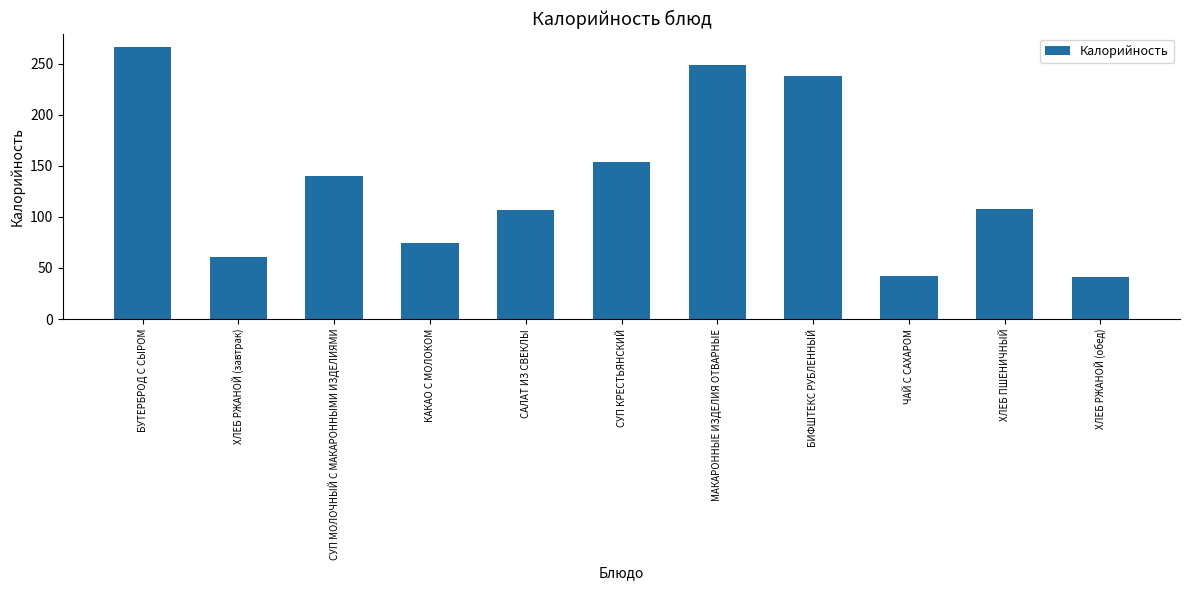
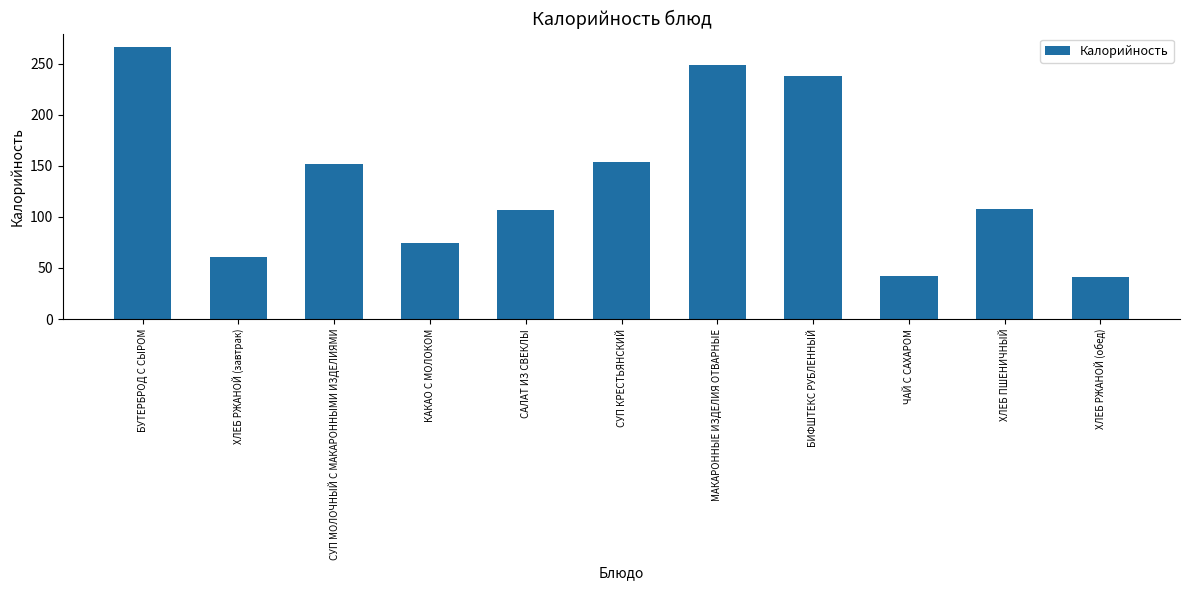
  {
    "БУТЕРБРОД С СЫРОМ": 266,
    "ХЛЕБ РЖАНОЙ (завтрак)": 61,
-   "СУП МОЛОЧНЫЙ С МАКАРОННЫМИ ИЗДЕЛИЯМИ": 140,
+   "СУП МОЛОЧНЫЙ С МАКАРОННЫМИ ИЗДЕЛИЯМИ": 151,
    "КАКАО С МОЛОКОМ": 75,
    "САЛАТ ИЗ СВЕКЛЫ": 107,
    "СУП КРЕСТЬЯНСКИЙ": 154,
    "МАКАРОННЫЕ ИЗДЕЛИЯ ОТВАРНЫЕ": 249,
    "БИФШТЕКС РУБЛЕННЫЙ": 238,
    "ЧАЙ С САХАРОМ": 43,
    "ХЛЕБ ПШЕНИЧНЫЙ": 108,
    "ХЛЕБ РЖАНОЙ (обед)": 41
  }
